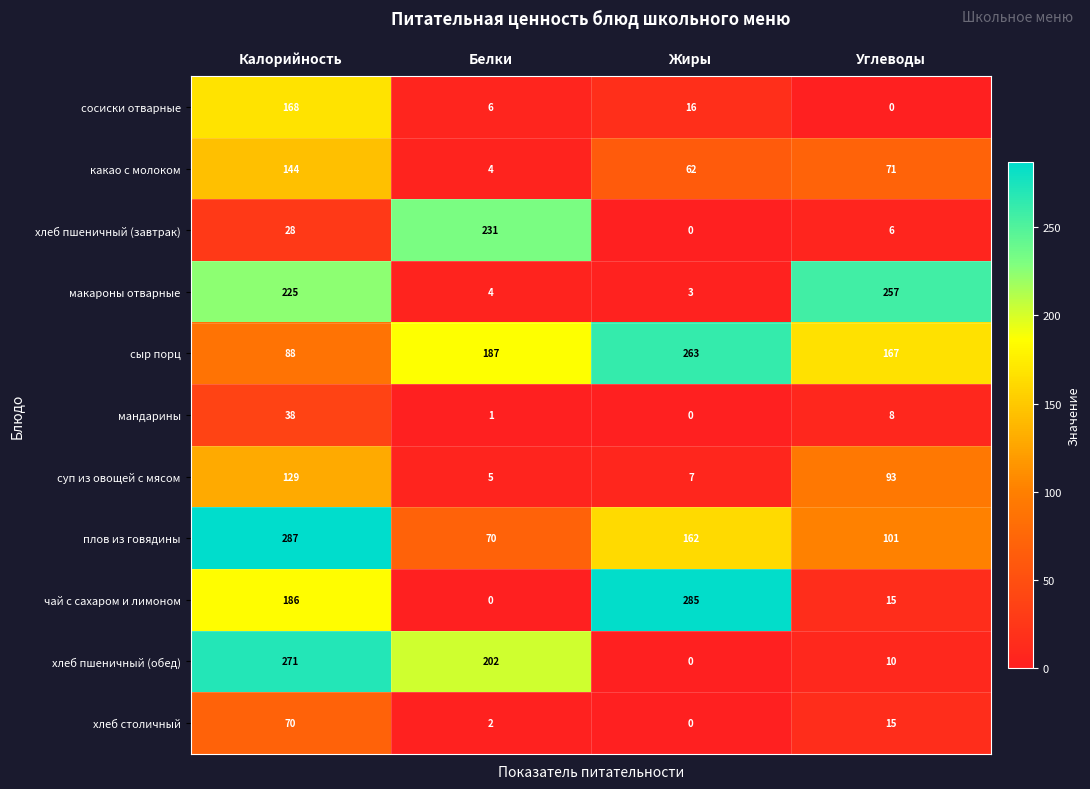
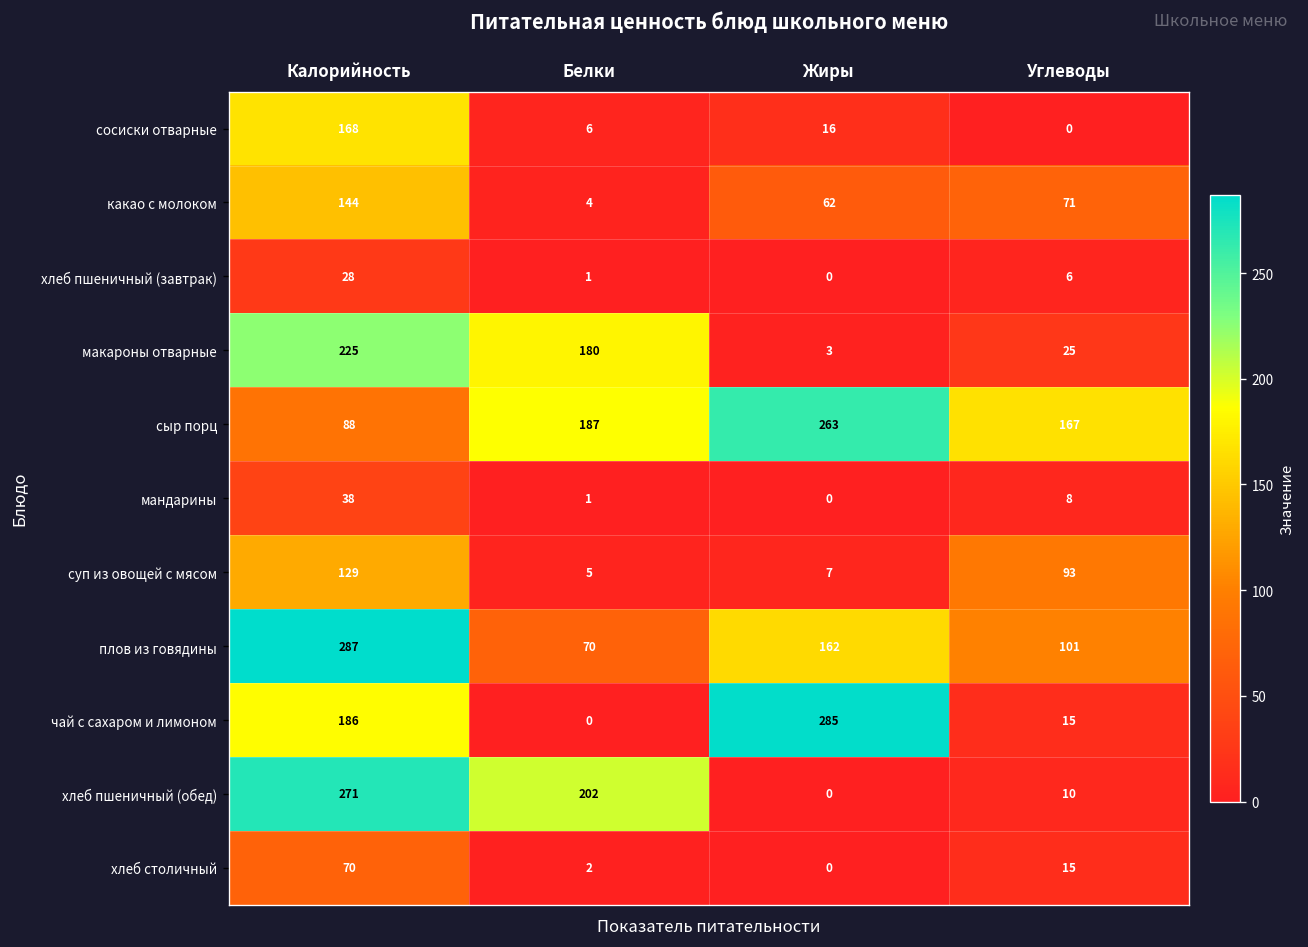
  {
    "сосиски отварные": {
      "Калорийность": 168,
      "Белки": 6,
      "Жиры": 16,
      "Углеводы": 0
    },
    "какао с молоком": {
      "Калорийность": 144,
      "Белки": 4,
      "Жиры": 62,
      "Углеводы": 71
    },
    "хлеб пшеничный (завтрак)": {
      "Калорийность": 28,
-     "Белки": 231,
+     "Белки": 1,
      "Жиры": 0,
      "Углеводы": 6
    },
    "макароны отварные": {
      "Калорийность": 225,
-     "Белки": 4,
+     "Белки": 180,
      "Жиры": 3,
-     "Углеводы": 257
+     "Углеводы": 25
    },
    "сыр порц": {
      "Калорийность": 88,
      "Белки": 187,
      "Жиры": 263,
      "Углеводы": 167
    },
    "мандарины": {
      "Калорийность": 38,
      "Белки": 1,
      "Жиры": 0,
      "Углеводы": 8
    },
    "суп из овощей с мясом": {
      "Калорийность": 129,
      "Белки": 5,
      "Жиры": 7,
      "Углеводы": 93
    },
    "плов из говядины": {
      "Калорийность": 287,
      "Белки": 70,
      "Жиры": 162,
      "Углеводы": 101
    },
    "чай с сахаром и лимоном": {
      "Калорийность": 186,
      "Белки": 0,
      "Жиры": 285,
      "Углеводы": 15
    },
    "хлеб пшеничный (обед)": {
      "Калорийность": 271,
      "Белки": 202,
      "Жиры": 0,
      "Углеводы": 10
    },
    "хлеб столичный": {
      "Калорийность": 70,
      "Белки": 2,
      "Жиры": 0,
      "Углеводы": 15
    }
  }
